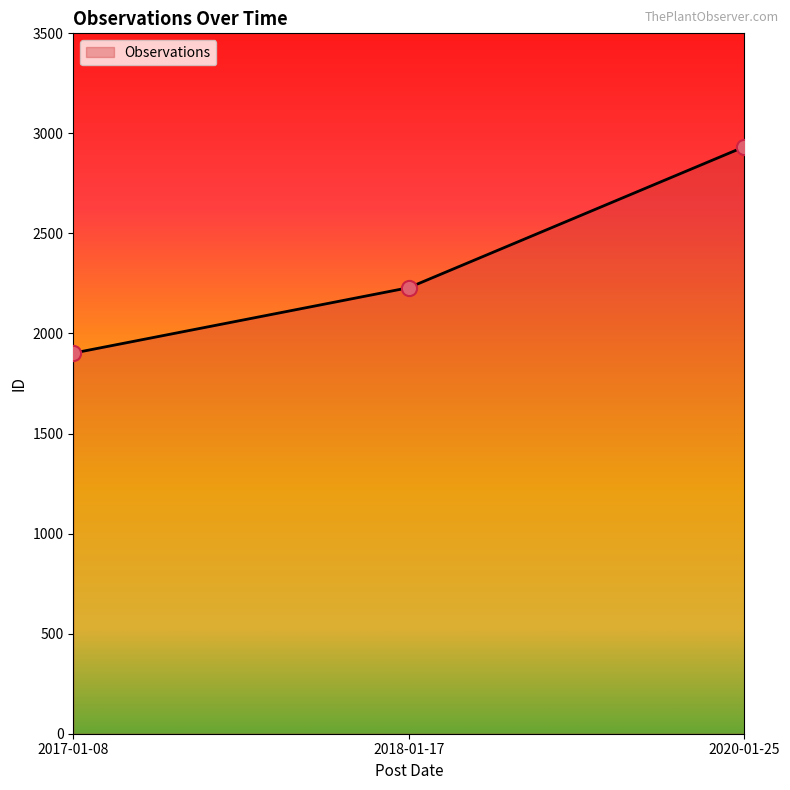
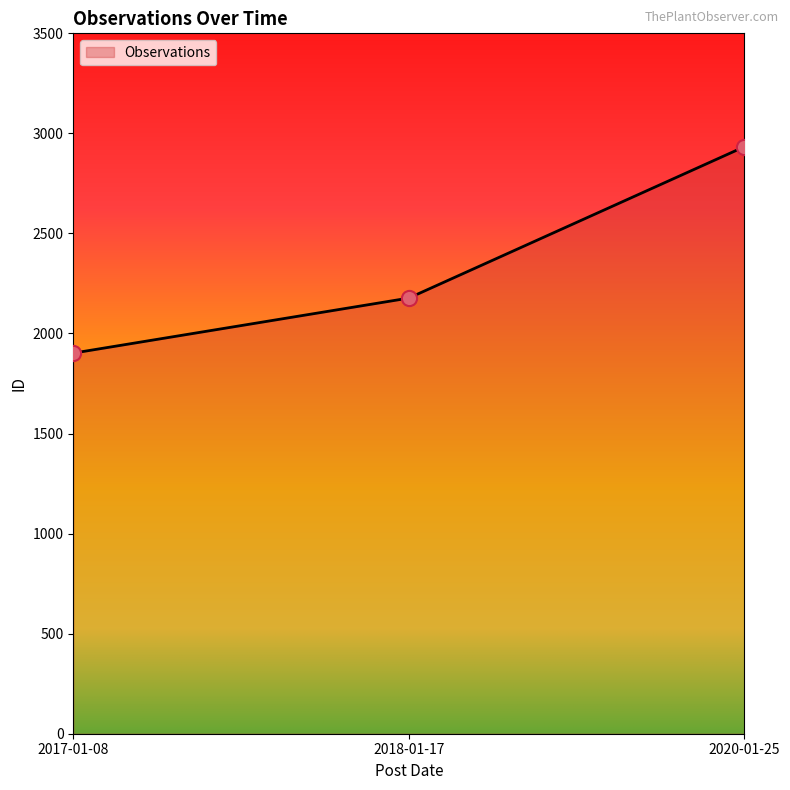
  {
    "2017-01-08": 1900,
-   "2018-01-17": 2230,
+   "2018-01-17": 2180,
    "2020-01-25": 2930
  }
